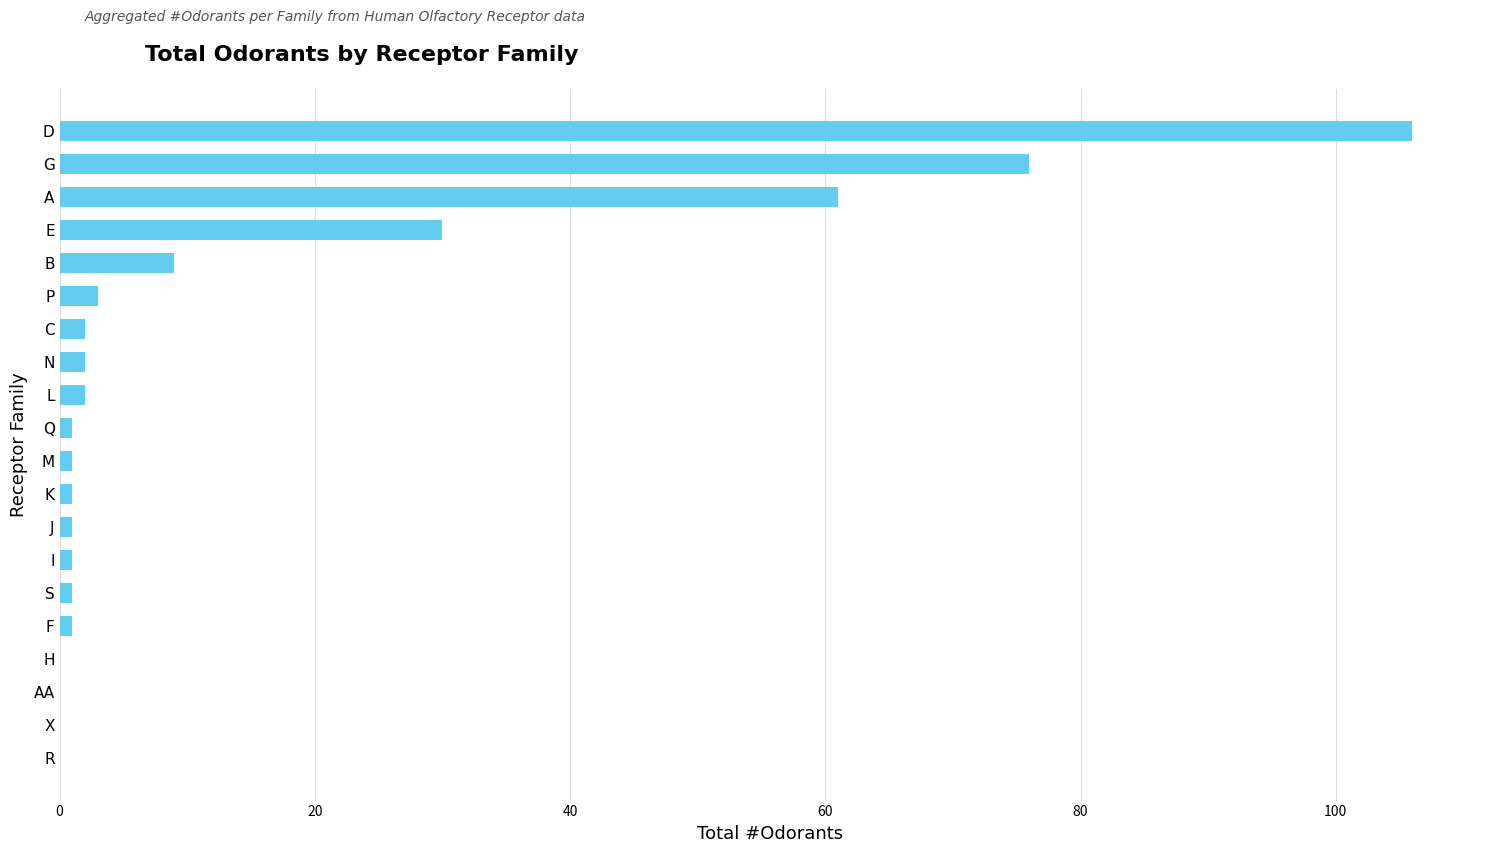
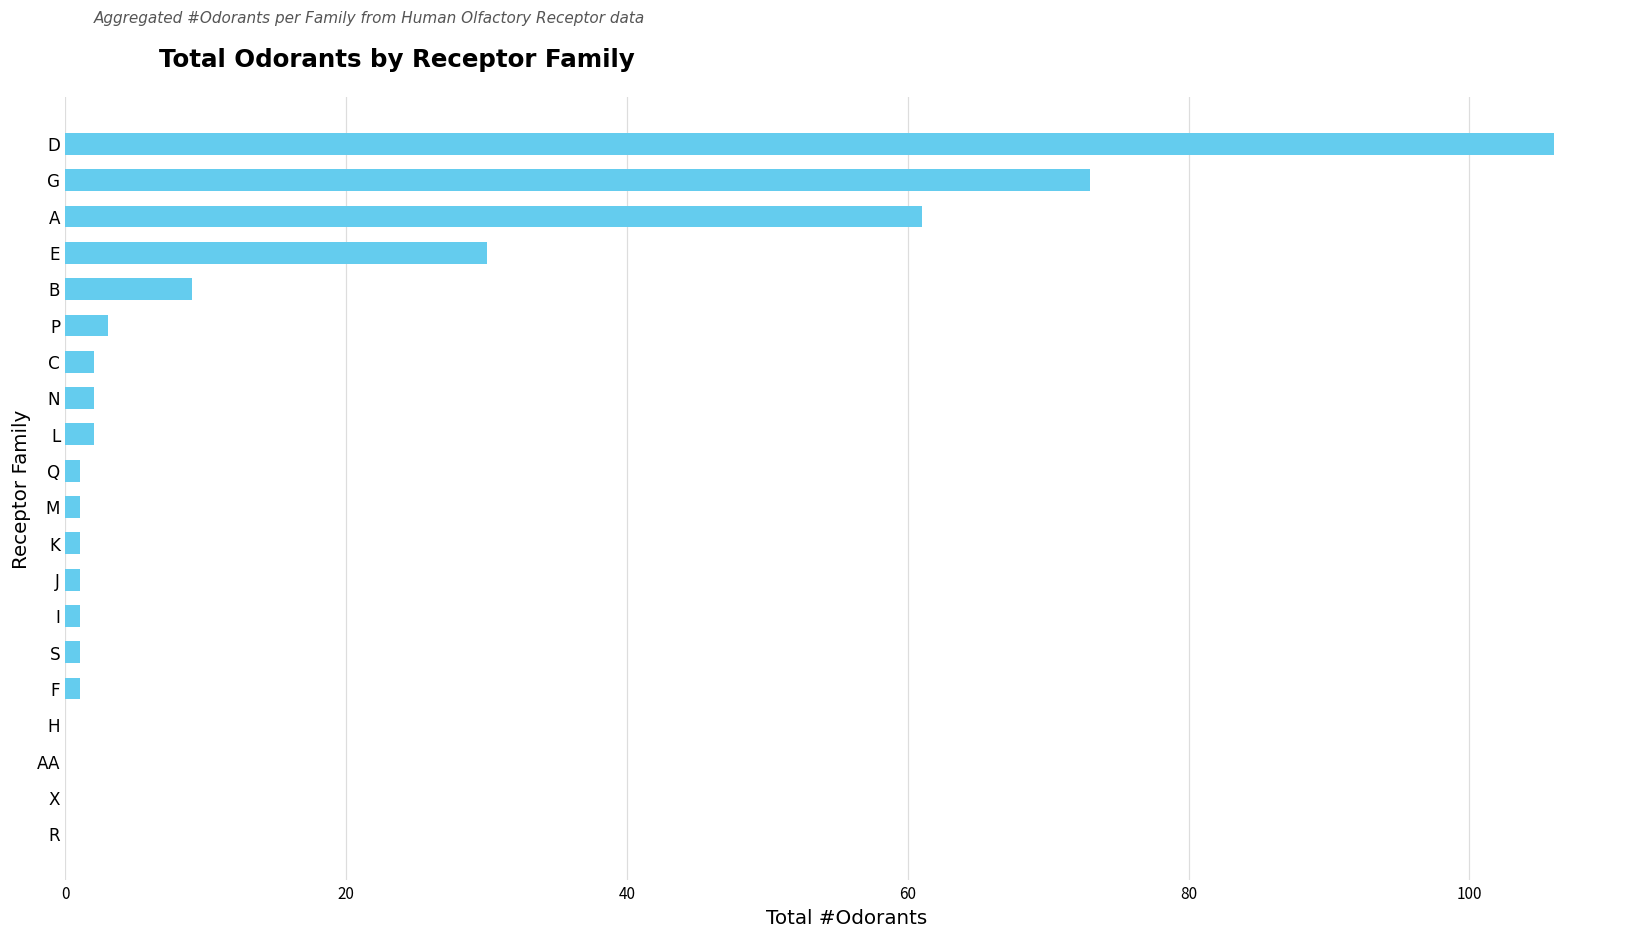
  {
    "D": 106,
-   "G": 76,
+   "G": 73,
    "A": 61,
    "E": 30,
    "B": 9,
    "P": 3,
    "C": 2,
    "N": 2,
    "L": 2,
    "Q": 1,
    "M": 1,
    "K": 1,
    "J": 1,
    "I": 1,
    "S": 1,
    "F": 1,
    "H": 0,
    "AA": 0,
    "X": 0,
    "R": 0
  }
